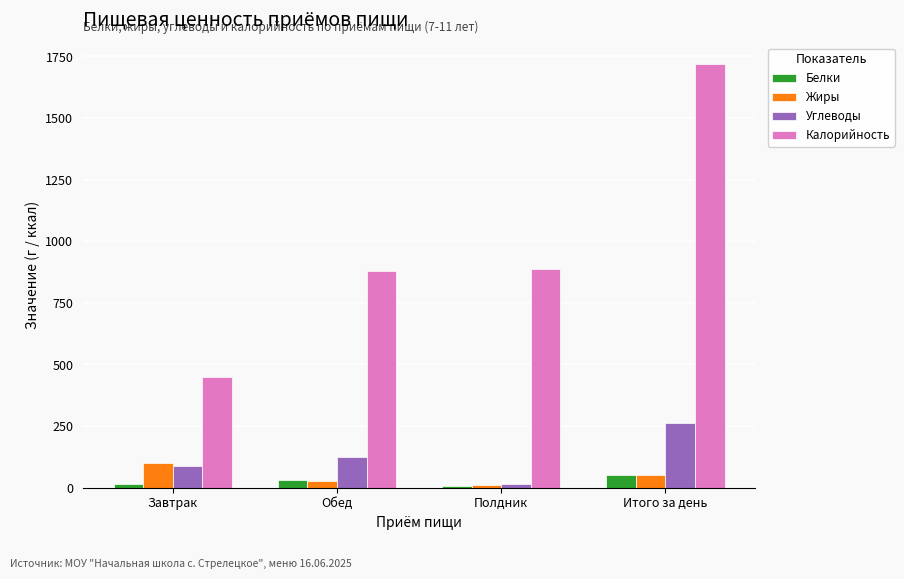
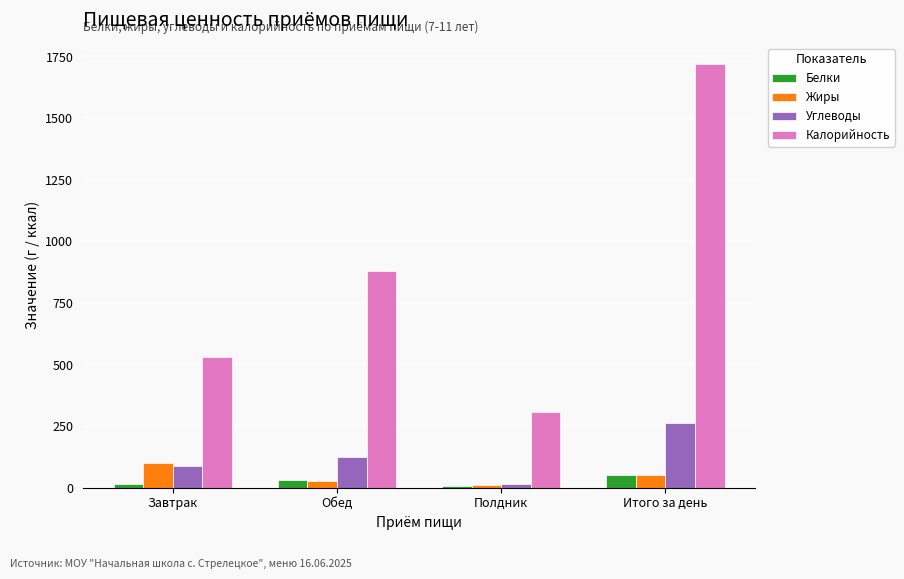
  {
    "Белки": {
      "Завтрак": 20,
      "Обед": 30,
      "Итого за день": 50
    },
    "Жиры": {
      "Завтрак": 100,
      "Обед": 30,
      "Итого за день": 50
    },
    "Углеводы": {
      "Завтрак": 90,
      "Обед": 120,
      "Полдник": 20,
      "Итого за день": 260
    },
    "Калорийность": {
-     "Завтрак": 450,
+     "Завтрак": 530,
      "Обед": 880,
-     "Полдник": 890,
+     "Полдник": 310,
      "Итого за день": 1720
    }
  }
